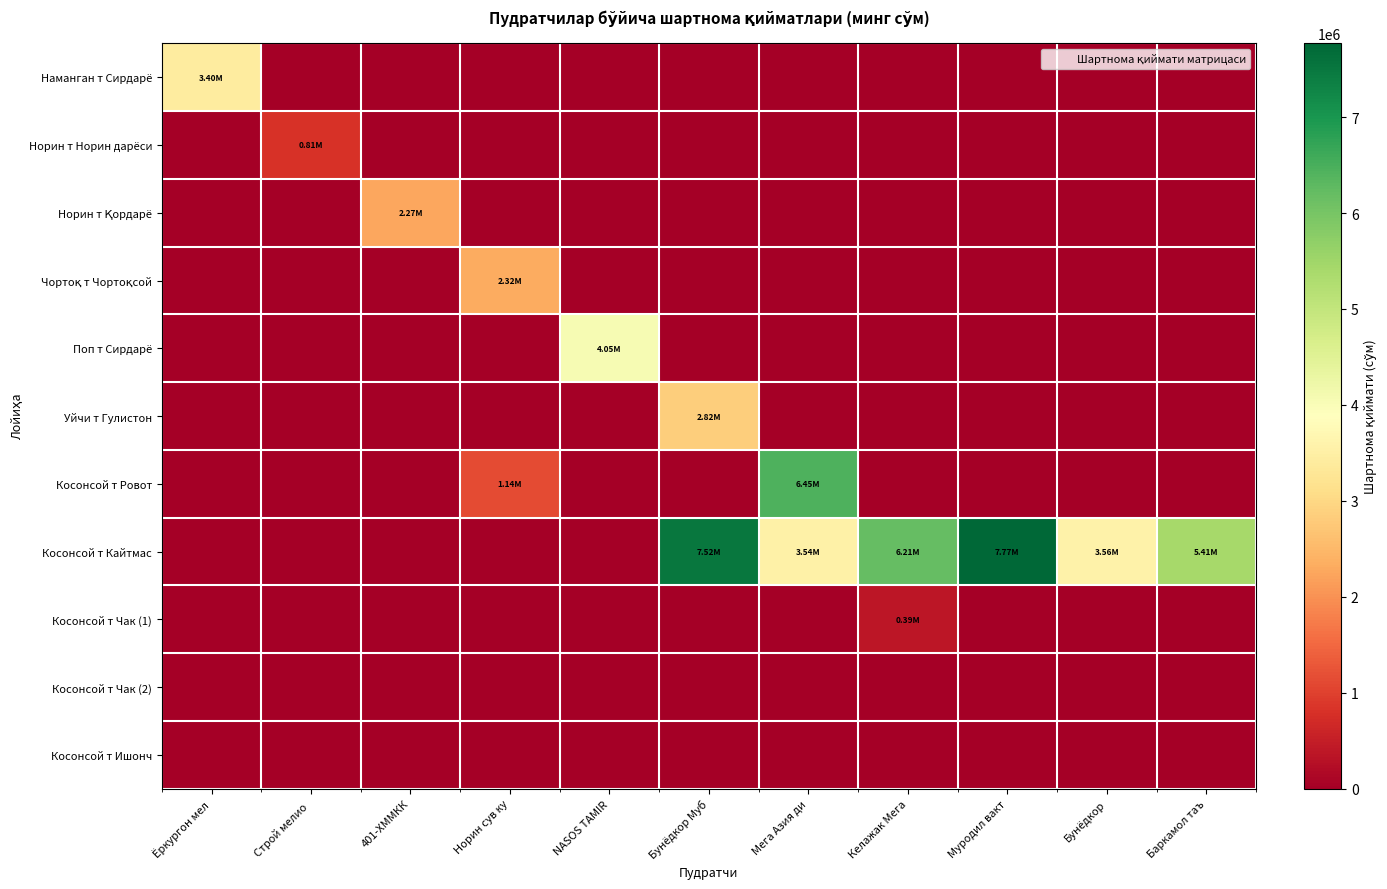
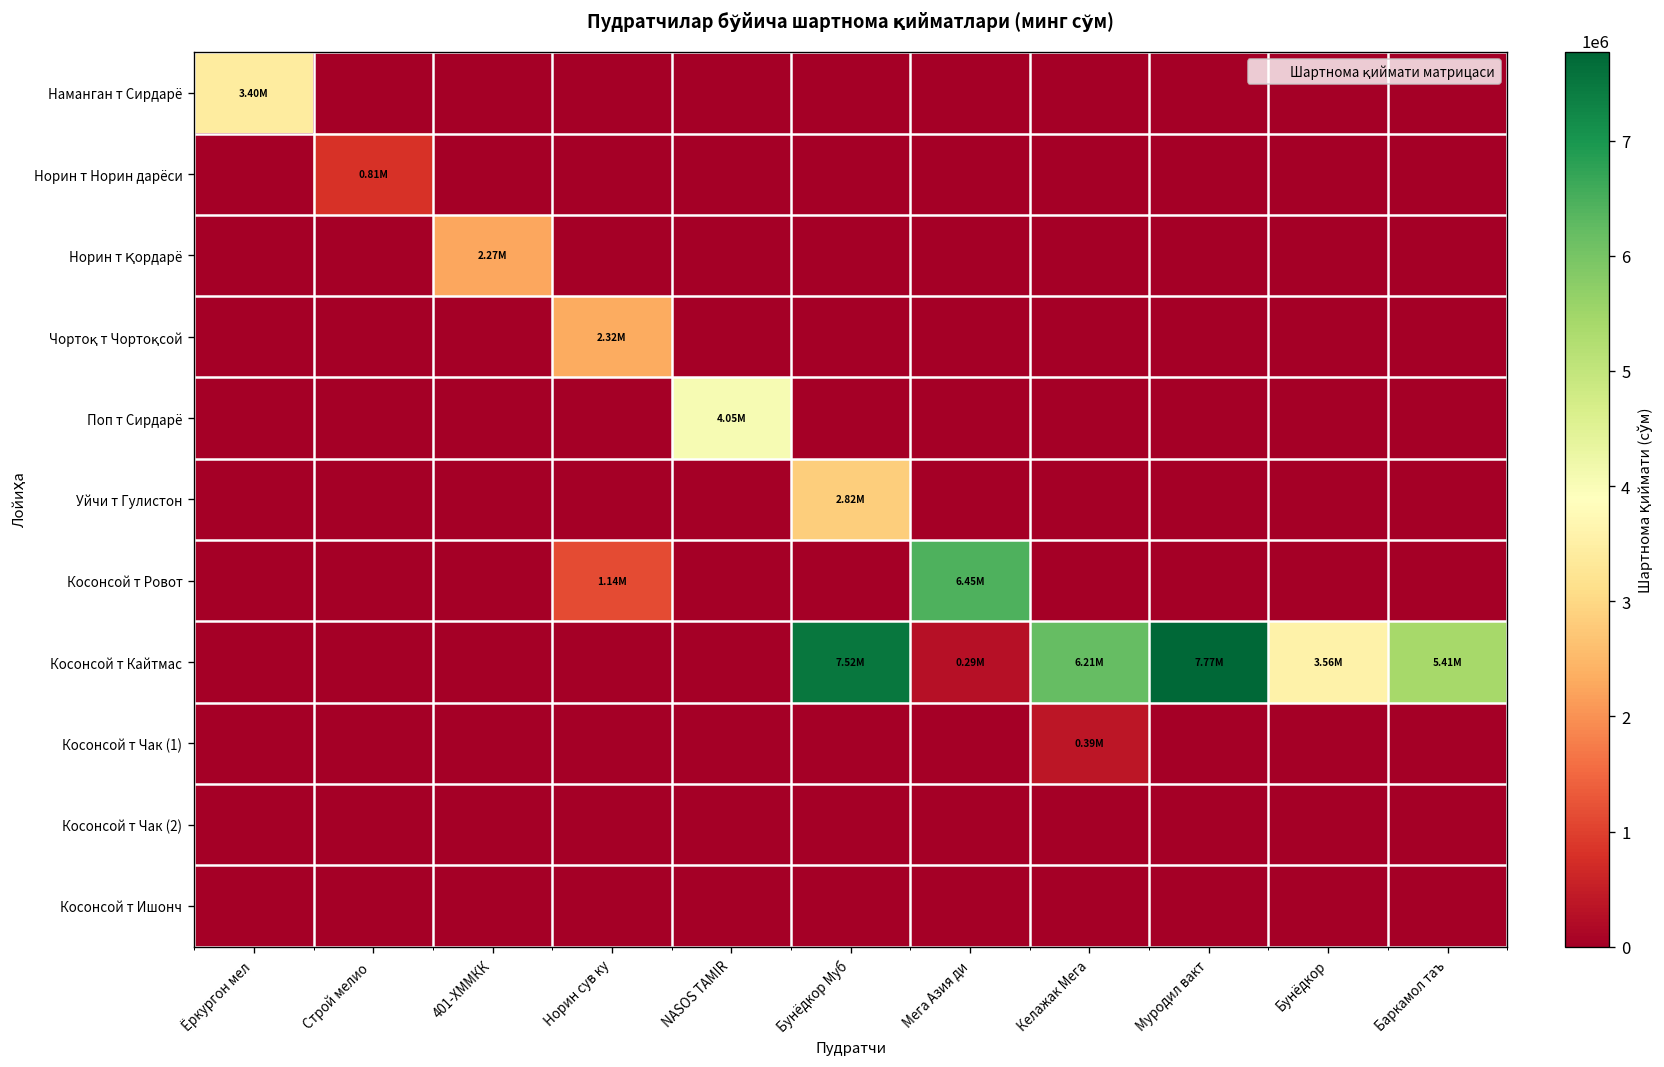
  {
    "Наманган т Сирдарё": {
      "Ёркургон мел": "3.40M"
    },
    "Норин т Норин дарёси": {
      "Строй мелио": "0.81M"
    },
    "Норин т Қордарё": {
      "401-ХММКК": "2.27M"
    },
    "Чортоқ т Чортоқсой": {
      "Норин сув ку": "2.32M"
    },
    "Поп т Сирдарё": {
      "NASOS TAMIR": "4.05M"
    },
    "Уйчи т Гулистон": {
      "Бунёдкор Муб": "2.82M"
    },
    "Косонсой т Ровот": {
      "Норин сув ку": "1.14M",
      "Мега Азия ди": "6.45M"
    },
    "Косонсой т Кайтмас": {
      "Бунёдкор Муб": "7.52M",
-     "Мега Азия ди": "3.54M",
+     "Мега Азия ди": "0.29M",
      "Келажак Мега": "6.21M",
      "Муродил вакт": "7.77M",
      "Бунёдкор": "3.56M",
      "Баркамол таъ": "5.41M"
    },
    "Косонсой т Чак (1)": {
      "Келажак Мега": "0.39M"
    }
  }
